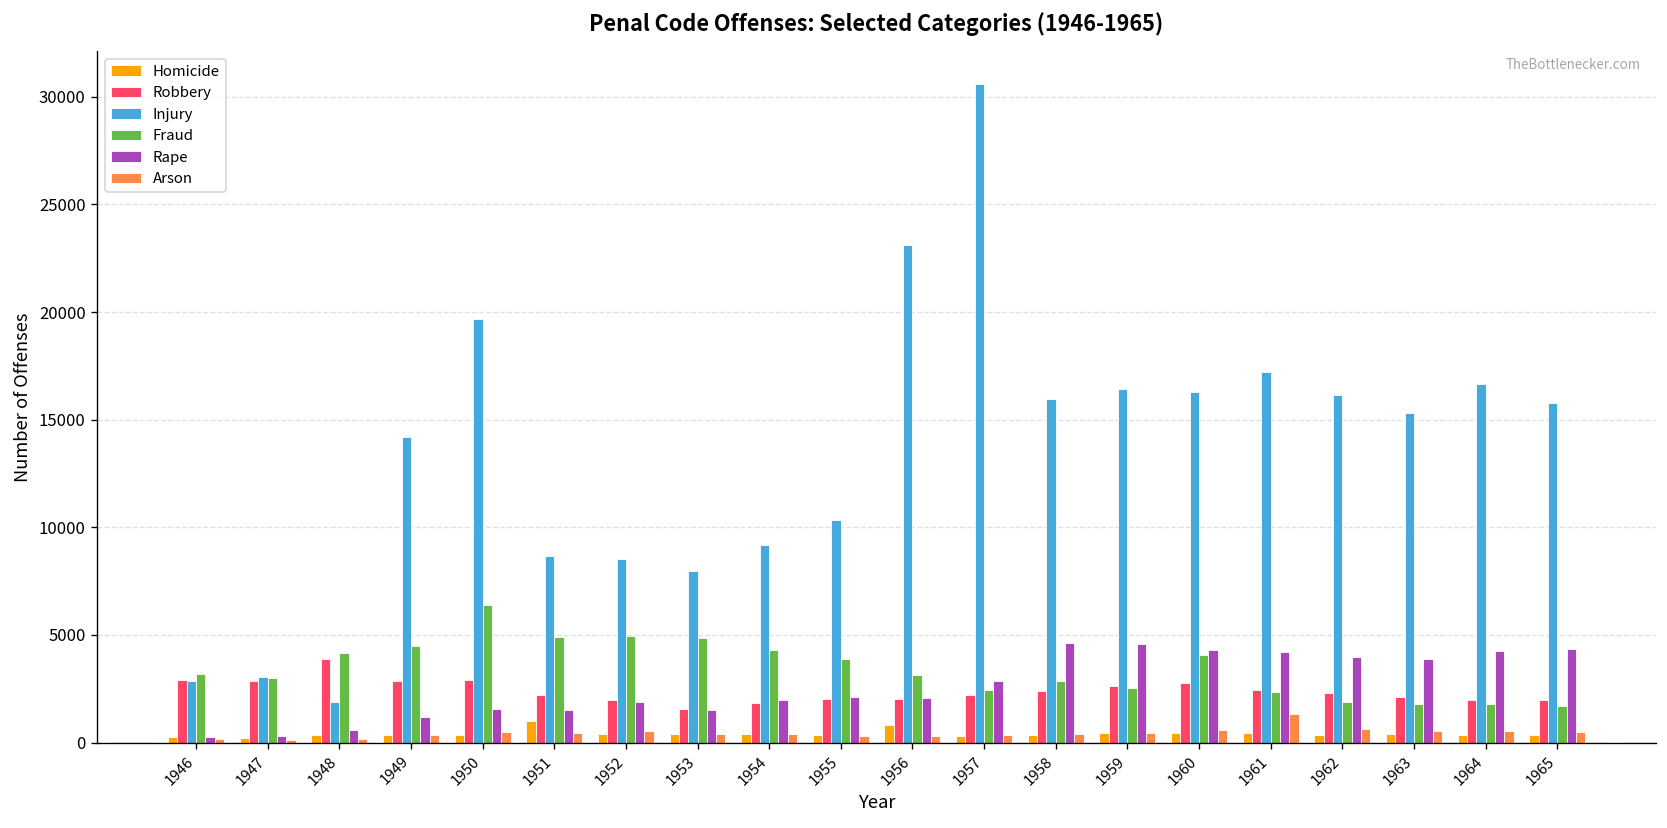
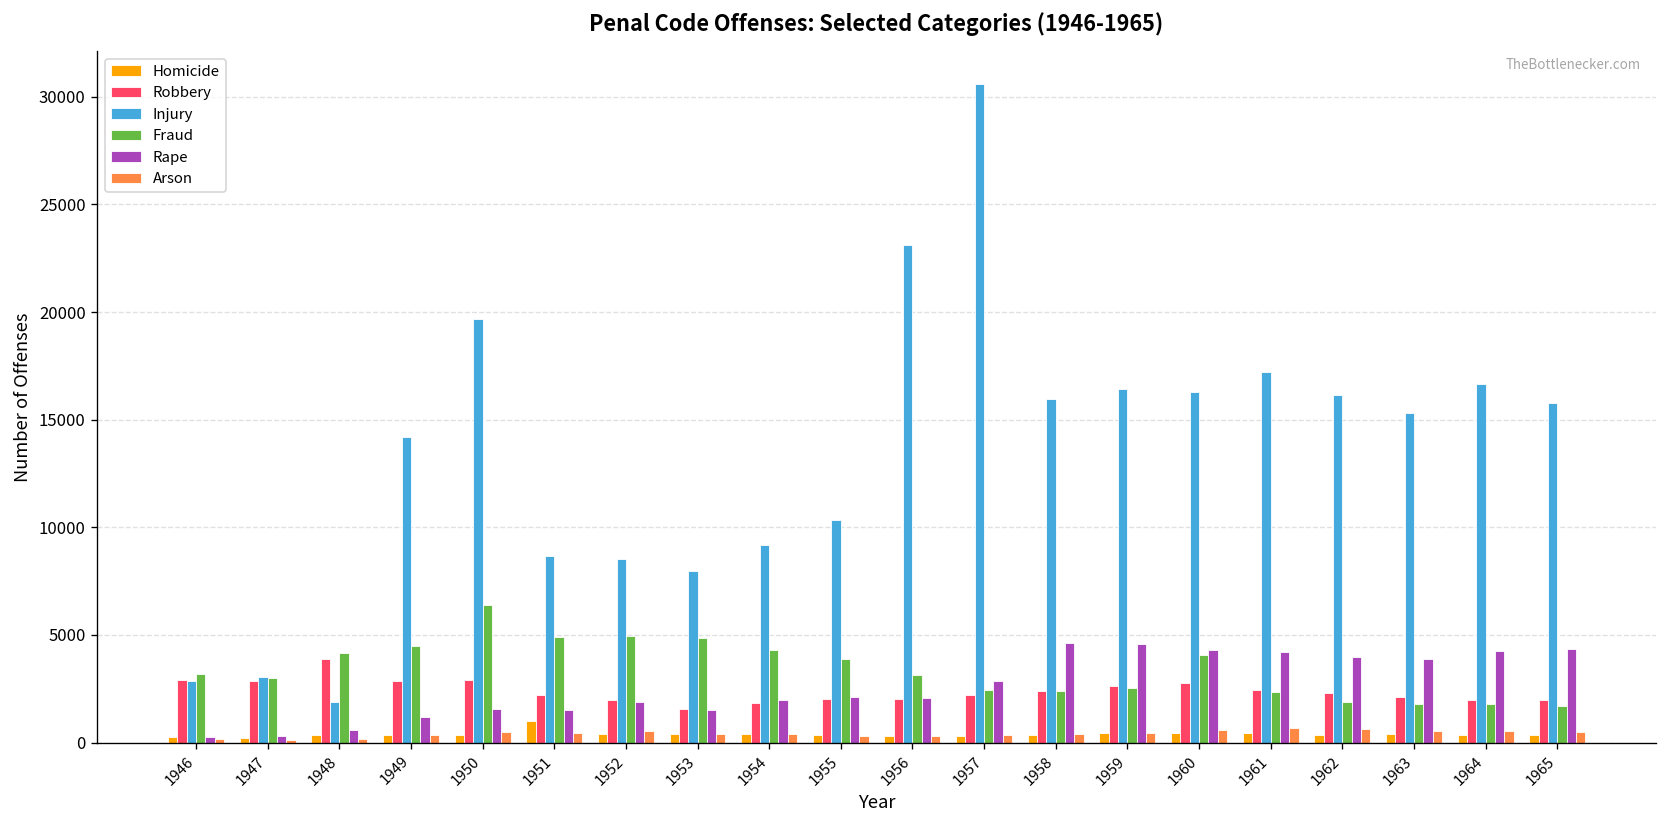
  {
    "Homicide": {
      "1946": 200,
      "1947": 200,
      "1948": 400,
      "1949": 300,
      "1950": 400,
      "1951": 1000,
      "1952": 400,
      "1953": 400,
      "1954": 400,
      "1955": 300,
-     "1956": 800,
+     "1956": 300,
      "1957": 300,
      "1958": 400,
      "1959": 400,
      "1960": 400,
      "1961": 400,
      "1962": 300,
      "1963": 400,
      "1964": 400,
      "1965": 400
    },
    "Robbery": {
      "1946": 2900,
      "1947": 2900,
      "1948": 3900,
      "1949": 2900,
      "1950": 2900,
      "1951": 2200,
      "1952": 2000,
      "1953": 1600,
      "1954": 1800,
      "1955": 2000,
      "1956": 2000,
      "1957": 2200,
      "1958": 2400,
      "1959": 2600,
      "1960": 2800,
      "1961": 2400,
      "1962": 2300,
      "1963": 2100,
      "1964": 2000,
      "1965": 2000
    },
    "Injury": {
      "1946": 2900,
      "1947": 3100,
      "1948": 1900,
      "1949": 14200,
      "1950": 19700,
      "1951": 8700,
      "1952": 8500,
      "1953": 8000,
      "1954": 9200,
      "1955": 10300,
      "1956": 23100,
      "1957": 30600,
      "1958": 15900,
      "1959": 16400,
      "1960": 16300,
      "1961": 17200,
      "1962": 16200,
      "1963": 15300,
      "1964": 16700,
      "1965": 15800
    },
    "Fraud": {
      "1946": 3200,
      "1947": 3000,
      "1948": 4200,
      "1949": 4500,
      "1950": 6400,
      "1951": 4900,
      "1952": 5000,
      "1953": 4900,
      "1954": 4300,
      "1955": 3900,
      "1956": 3100,
      "1957": 2400,
-     "1958": 2900,
+     "1958": 2400,
      "1959": 2500,
      "1960": 4100,
      "1961": 2300,
      "1962": 1900,
      "1963": 1800,
      "1964": 1800,
      "1965": 1700
    },
    "Rape": {
      "1946": 300,
      "1947": 300,
      "1948": 600,
      "1949": 1200,
      "1950": 1500,
      "1951": 1500,
      "1952": 1900,
      "1953": 1500,
      "1954": 2000,
      "1955": 2100,
      "1956": 2100,
      "1957": 2900,
      "1958": 4600,
      "1959": 4600,
      "1960": 4300,
      "1961": 4200,
      "1962": 4000,
      "1963": 3900,
      "1964": 4200,
      "1965": 4400
    },
    "Arson": {
      "1946": 200,
      "1948": 200,
      "1949": 300,
      "1950": 500,
      "1951": 400,
      "1952": 500,
      "1953": 400,
      "1954": 400,
      "1955": 300,
      "1956": 300,
      "1957": 300,
      "1958": 400,
      "1959": 400,
      "1960": 600,
-     "1961": 1300,
+     "1961": 700,
      "1962": 600,
      "1963": 500,
      "1964": 500,
      "1965": 500
    }
  }
